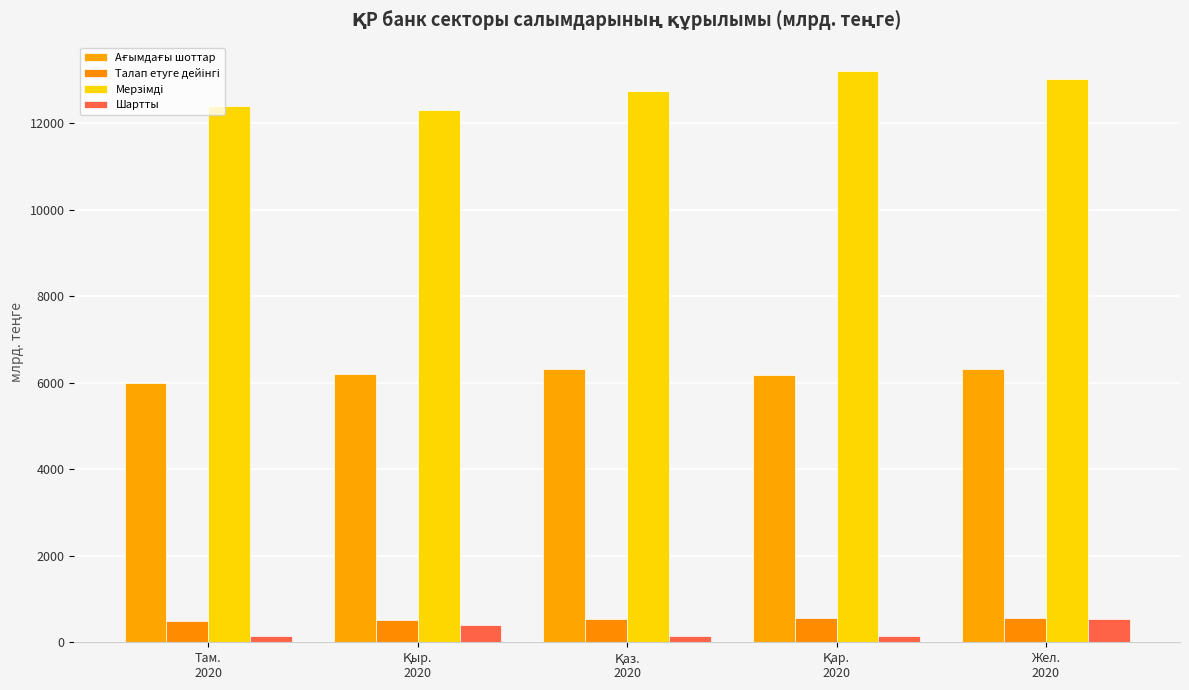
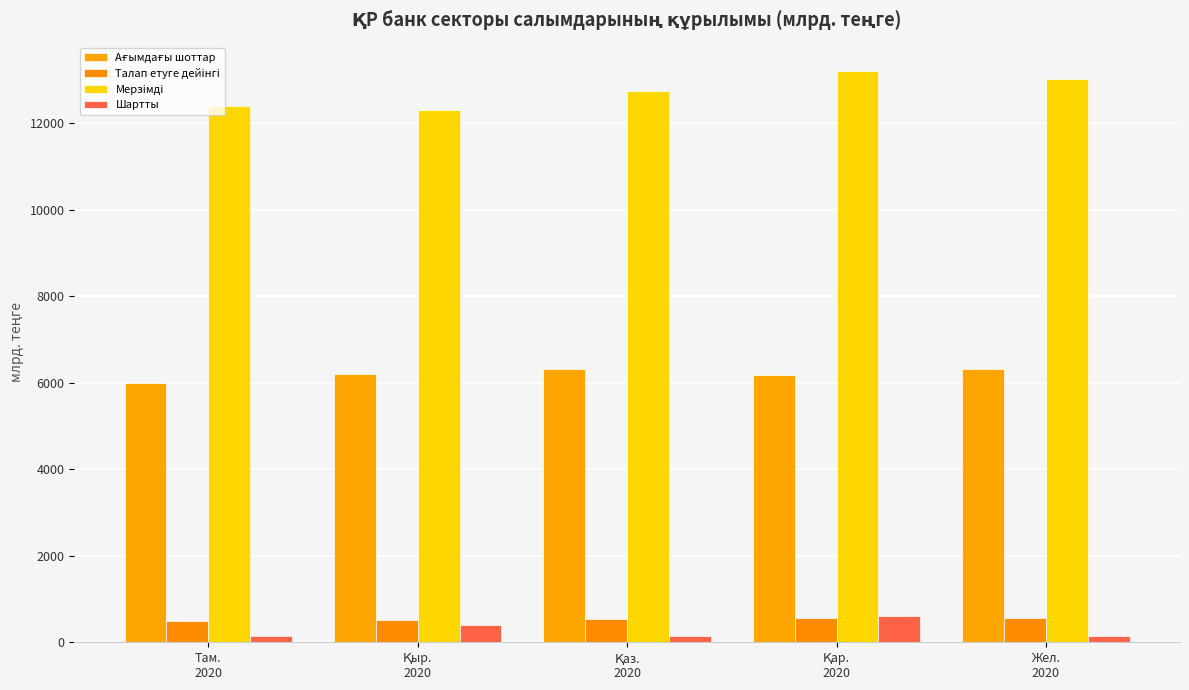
  {
    "Шартты": {
      "Там. 2020": 200,
      "Қыр. 2020": 400,
      "Қаз. 2020": 200,
-     "Қар. 2020": 200,
-     "Жел. 2020": 500
+     "Қар. 2020": 600,
+     "Жел. 2020": 200
    }
  }
